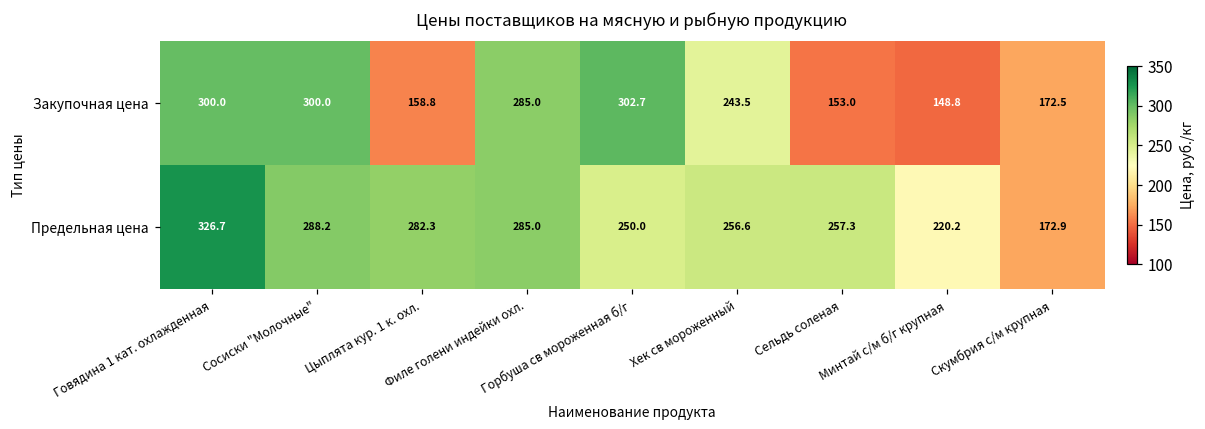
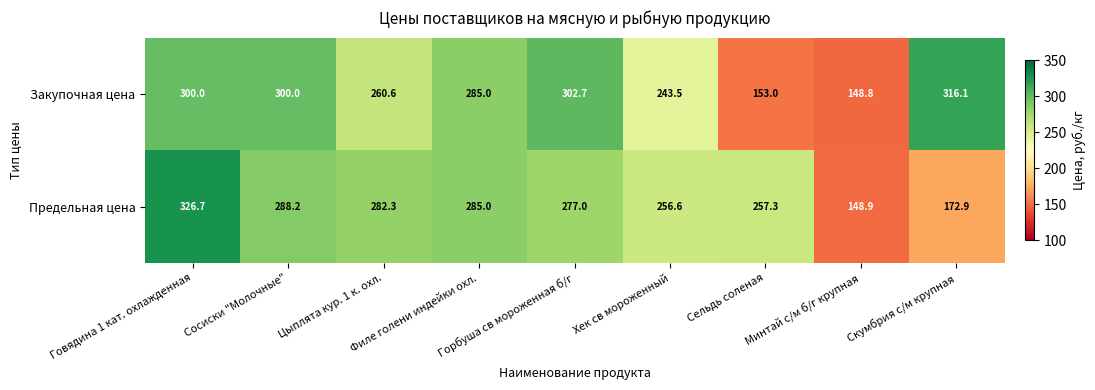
  {
    "Закупочная цена": {
      "Говядина 1 кат. охлажденная": 300.0,
      "Сосиски \"Молочные\"": 300.0,
-     "Цыплята кур. 1 к. охл.": 158.8,
+     "Цыплята кур. 1 к. охл.": 260.6,
      "Филе голени индейки охл.": 285.0,
      "Горбуша св мороженная б/г": 302.7,
      "Хек св мороженный": 243.5,
      "Сельдь соленая": 153.0,
      "Минтай с/м б/г крупная": 148.8,
-     "Скумбрия с/м крупная": 172.5
+     "Скумбрия с/м крупная": 316.1
    },
    "Предельная цена": {
      "Говядина 1 кат. охлажденная": 326.7,
      "Сосиски \"Молочные\"": 288.2,
      "Цыплята кур. 1 к. охл.": 282.3,
      "Филе голени индейки охл.": 285.0,
-     "Горбуша св мороженная б/г": 250.0,
+     "Горбуша св мороженная б/г": 277.0,
      "Хек св мороженный": 256.6,
      "Сельдь соленая": 257.3,
-     "Минтай с/м б/г крупная": 220.2,
+     "Минтай с/м б/г крупная": 148.9,
      "Скумбрия с/м крупная": 172.9
    }
  }
